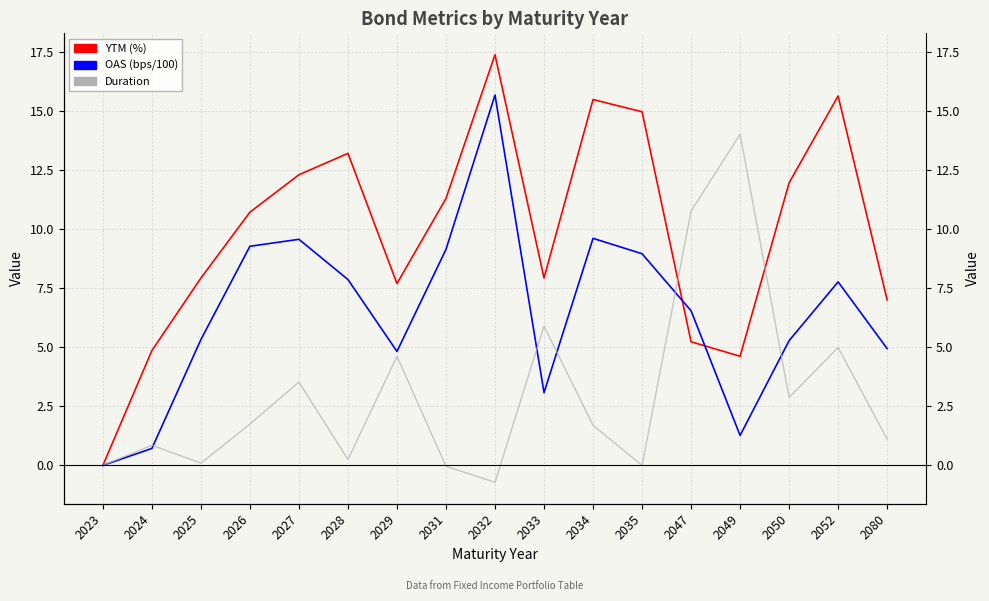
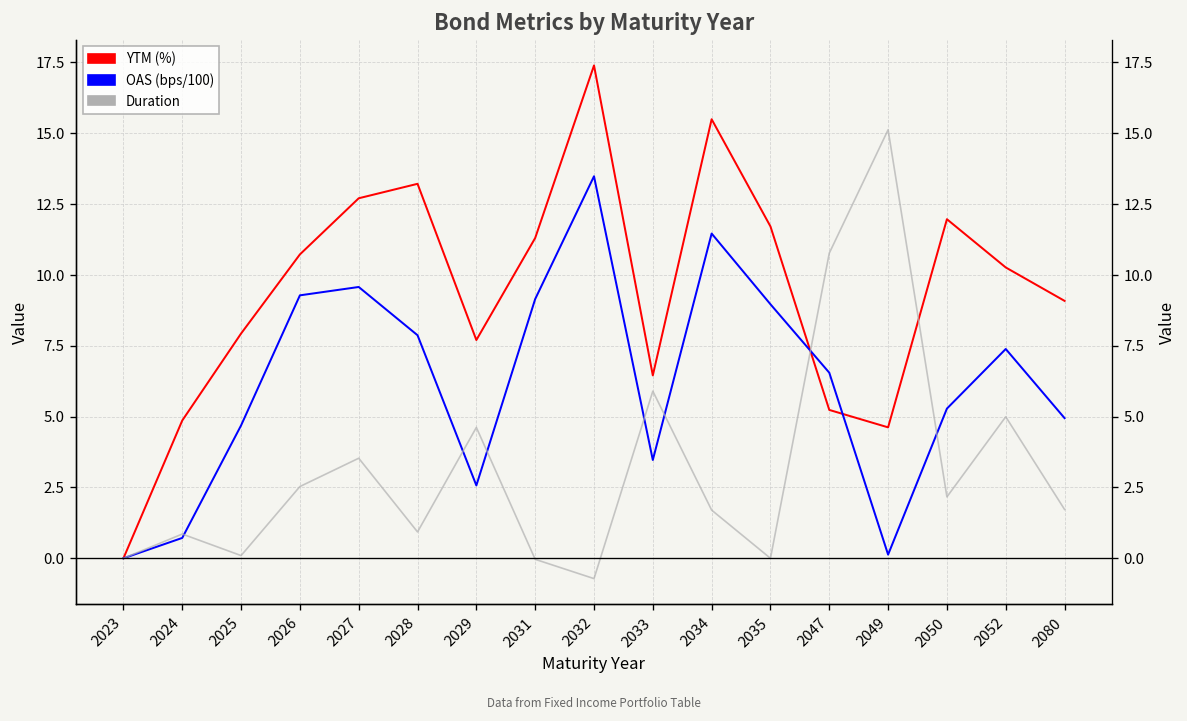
  {
    "YTM (%)": {
      "2024": 4.9,
      "2025": 7.9,
      "2026": 10.7,
-     "2027": 12.3,
+     "2027": 12.7,
      "2028": 13.2,
      "2029": 7.7,
      "2031": 11.3,
      "2032": 17.4,
-     "2033": 7.9,
+     "2033": 6.5,
      "2034": 15.5,
-     "2035": 15.0,
+     "2035": 11.7,
      "2047": 5.2,
      "2049": 4.6,
      "2050": 12.0,
-     "2052": 15.6,
-     "2080": 7.0
+     "2052": 10.3,
+     "2080": 9.1
    },
    "OAS (bps/100)": {
      "2024": 0.7,
-     "2025": 5.3,
+     "2025": 4.7,
      "2026": 9.3,
      "2027": 9.6,
      "2028": 7.9,
-     "2029": 4.8,
+     "2029": 2.6,
      "2031": 9.1,
-     "2032": 15.7,
-     "2033": 3.1,
-     "2034": 9.6,
+     "2032": 13.5,
+     "2033": 3.5,
+     "2034": 11.5,
      "2035": 9.0,
      "2047": 6.5,
-     "2049": 1.3,
+     "2049": 0.1,
      "2050": 5.3,
-     "2052": 7.8,
+     "2052": 7.4,
      "2080": 4.9
    },
    "Duration": {
      "2024": 0.9,
      "2025": 0.1,
-     "2026": 1.7,
+     "2026": 2.5,
      "2027": 3.5,
-     "2028": 0.3,
+     "2028": 0.9,
      "2029": 4.6,
      "2031": 0.0,
      "2032": -0.7,
      "2033": 5.9,
      "2034": 1.7,
      "2035": 0.0,
      "2047": 10.8,
-     "2049": 14.0,
-     "2050": 2.9,
+     "2049": 15.1,
+     "2050": 2.2,
      "2052": 5.0,
-     "2080": 1.1
+     "2080": 1.7
    }
  }
